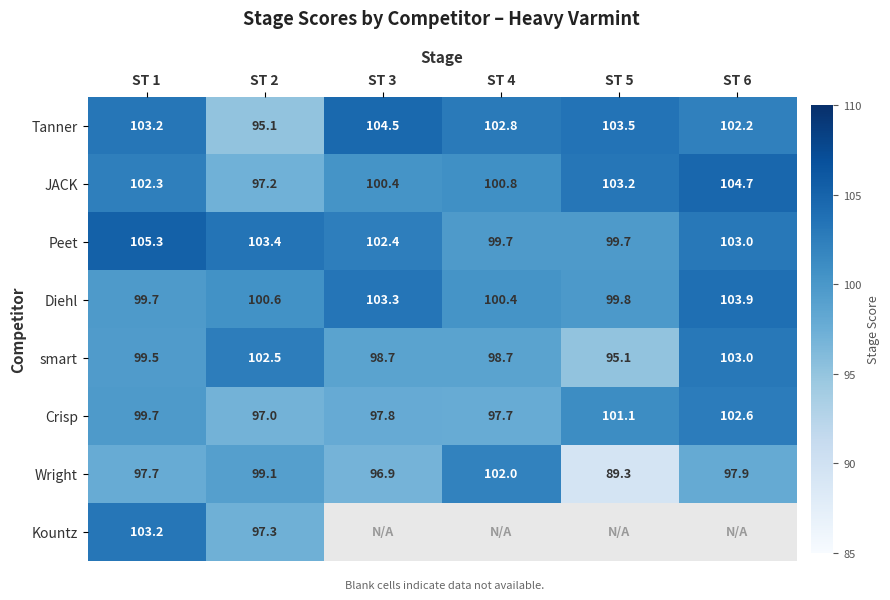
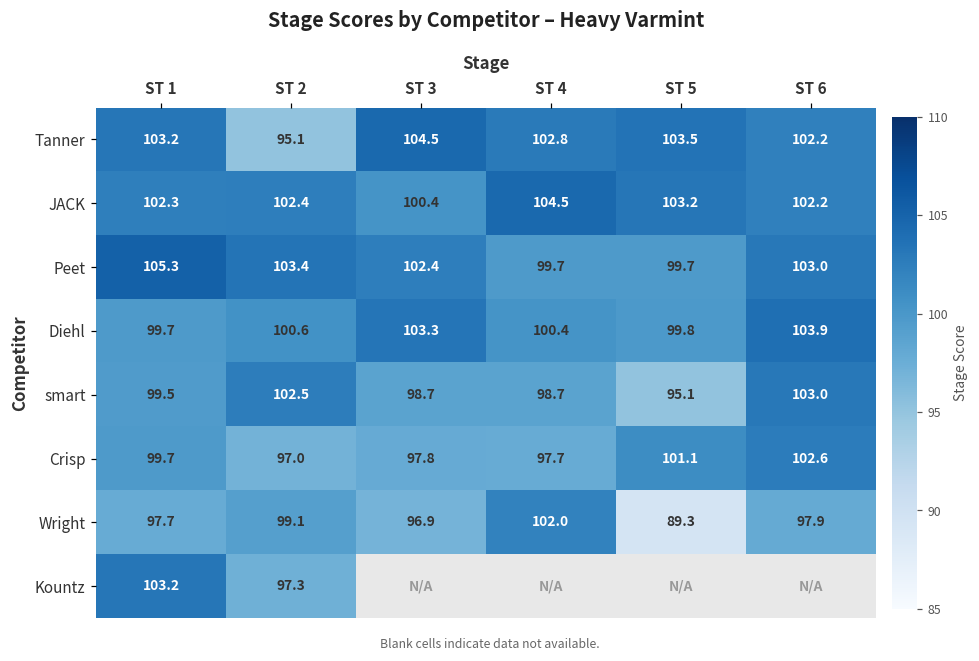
  {
    "Tanner": {
      "ST 1": 103.2,
      "ST 2": 95.1,
      "ST 3": 104.5,
      "ST 4": 102.8,
      "ST 5": 103.5,
      "ST 6": 102.2
    },
    "JACK": {
      "ST 1": 102.3,
-     "ST 2": 97.2,
+     "ST 2": 102.4,
      "ST 3": 100.4,
-     "ST 4": 100.8,
+     "ST 4": 104.5,
      "ST 5": 103.2,
-     "ST 6": 104.7
+     "ST 6": 102.2
    },
    "Peet": {
      "ST 1": 105.3,
      "ST 2": 103.4,
      "ST 3": 102.4,
      "ST 4": 99.7,
      "ST 5": 99.7,
      "ST 6": 103.0
    },
    "Diehl": {
      "ST 1": 99.7,
      "ST 2": 100.6,
      "ST 3": 103.3,
      "ST 4": 100.4,
      "ST 5": 99.8,
      "ST 6": 103.9
    },
    "smart": {
      "ST 1": 99.5,
      "ST 2": 102.5,
      "ST 3": 98.7,
      "ST 4": 98.7,
      "ST 5": 95.1,
      "ST 6": 103.0
    },
    "Crisp": {
      "ST 1": 99.7,
      "ST 2": 97.0,
      "ST 3": 97.8,
      "ST 4": 97.7,
      "ST 5": 101.1,
      "ST 6": 102.6
    },
    "Wright": {
      "ST 1": 97.7,
      "ST 2": 99.1,
      "ST 3": 96.9,
      "ST 4": 102.0,
      "ST 5": 89.3,
      "ST 6": 97.9
    },
    "Kountz": {
      "ST 1": 103.2,
      "ST 2": 97.3
    }
  }
